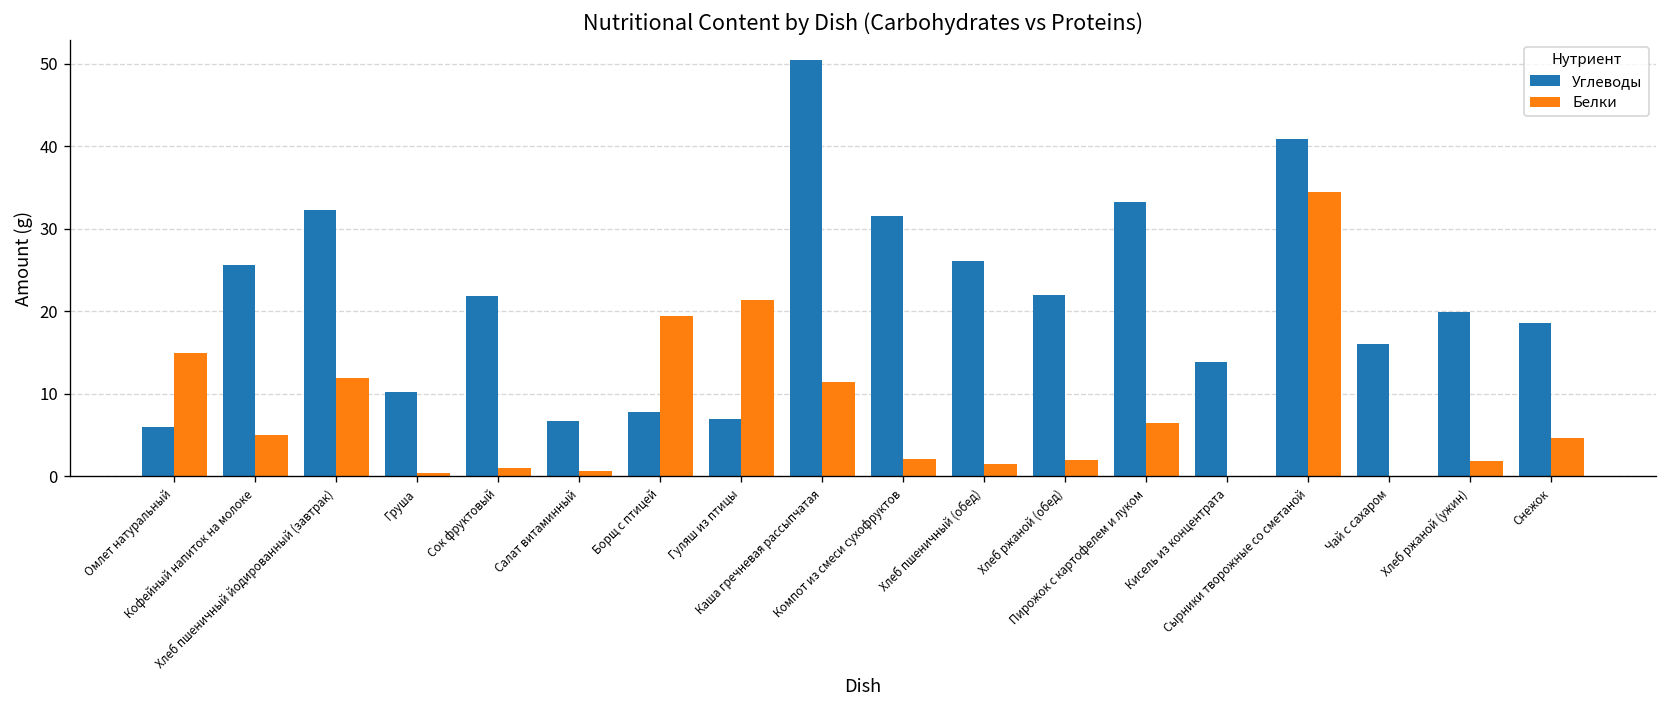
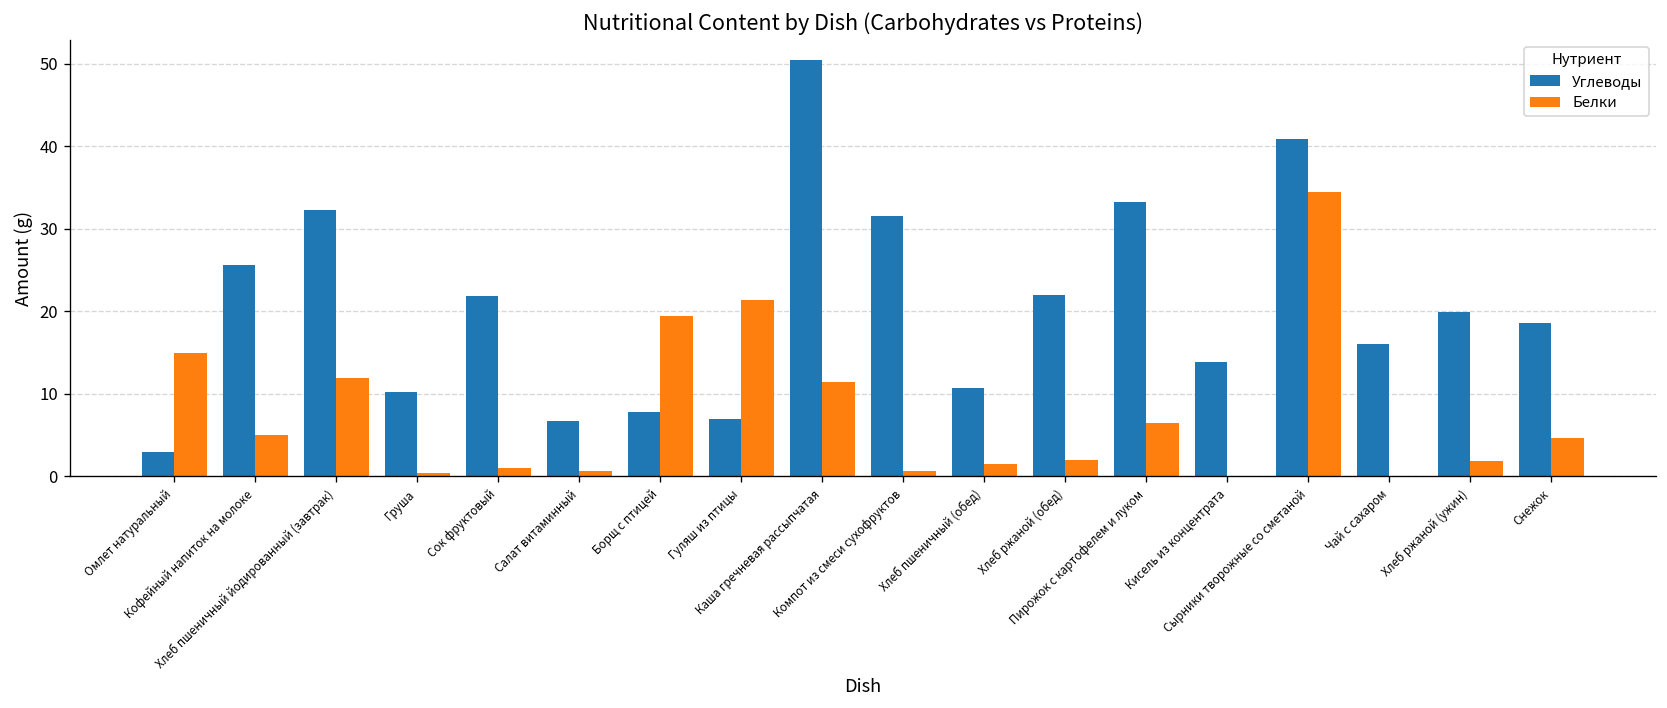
  {
    "Углеводы": {
-     "Омлет натуральный": 6,
+     "Омлет натуральный": 3,
      "Кофейный напиток на молоке": 26,
      "Хлеб пшеничный йодированный (завтрак)": 32,
      "Груша": 10,
      "Сок фруктовый": 22,
      "Салат витаминный": 7,
      "Борщ с птицей": 8,
      "Гуляш из птицы": 7,
      "Каша гречневая рассыпчатая": 50,
      "Компот из смеси сухофруктов": 32,
-     "Хлеб пшеничный (обед)": 26,
+     "Хлеб пшеничный (обед)": 11,
      "Хлеб ржаной (обед)": 22,
      "Пирожок с картофелем и луком": 33,
      "Кисель из концентрата": 14,
      "Сырники творожные со сметаной": 41,
      "Чай с сахаром": 16,
      "Хлеб ржаной (ужин)": 20,
      "Снежок": 19
    },
    "Белки": {
      "Омлет натуральный": 15,
      "Кофейный напиток на молоке": 5,
      "Хлеб пшеничный йодированный (завтрак)": 12,
      "Груша": 0,
      "Сок фруктовый": 1,
      "Салат витаминный": 1,
      "Борщ с птицей": 19,
      "Гуляш из птицы": 21,
      "Каша гречневая рассыпчатая": 11,
-     "Компот из смеси сухофруктов": 2,
+     "Компот из смеси сухофруктов": 1,
      "Хлеб пшеничный (обед)": 2,
      "Хлеб ржаной (обед)": 2,
      "Пирожок с картофелем и луком": 7,
      "Кисель из концентрата": 0,
      "Сырники творожные со сметаной": 35,
      "Чай с сахаром": 0,
      "Хлеб ржаной (ужин)": 2,
      "Снежок": 5
    }
  }
